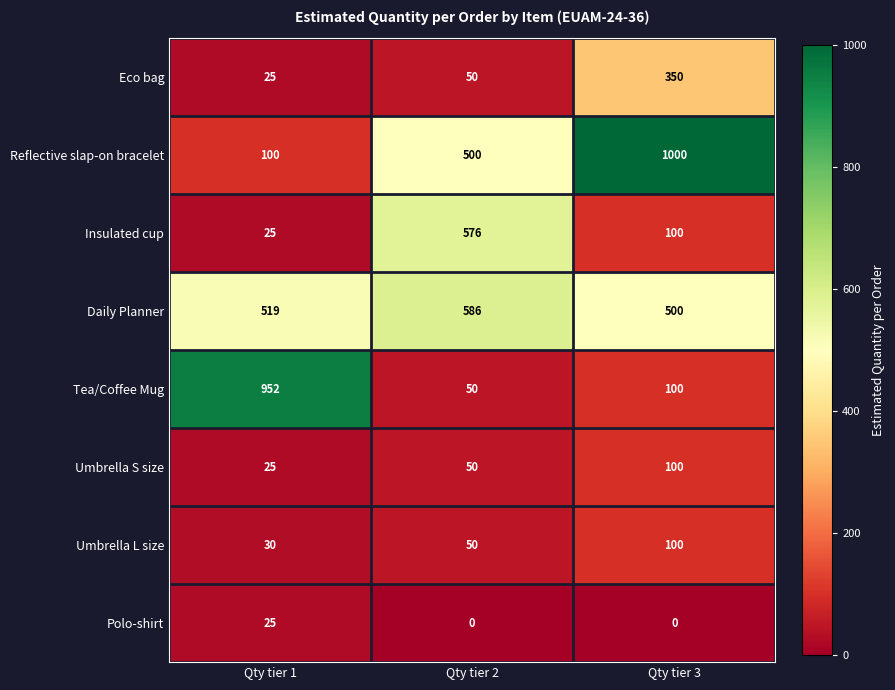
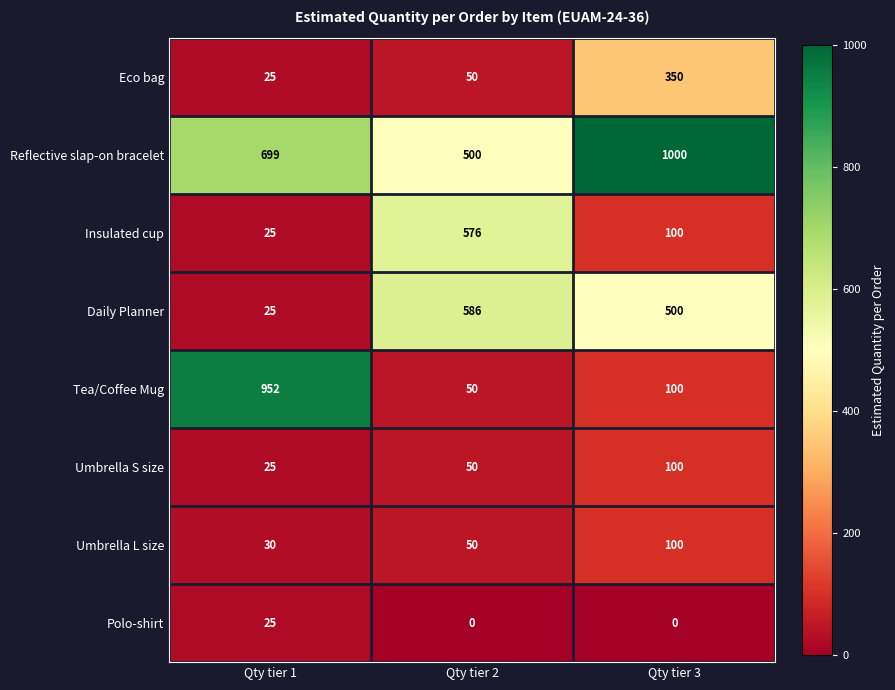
  {
    "Eco bag": {
      "Qty tier 1": 25,
      "Qty tier 2": 50,
      "Qty tier 3": 350
    },
    "Reflective slap-on bracelet": {
-     "Qty tier 1": 100,
+     "Qty tier 1": 699,
      "Qty tier 2": 500,
      "Qty tier 3": 1000
    },
    "Insulated cup": {
      "Qty tier 1": 25,
      "Qty tier 2": 576,
      "Qty tier 3": 100
    },
    "Daily Planner": {
-     "Qty tier 1": 519,
+     "Qty tier 1": 25,
      "Qty tier 2": 586,
      "Qty tier 3": 500
    },
    "Tea/Coffee Mug": {
      "Qty tier 1": 952,
      "Qty tier 2": 50,
      "Qty tier 3": 100
    },
    "Umbrella S size": {
      "Qty tier 1": 25,
      "Qty tier 2": 50,
      "Qty tier 3": 100
    },
    "Umbrella L size": {
      "Qty tier 1": 30,
      "Qty tier 2": 50,
      "Qty tier 3": 100
    },
    "Polo-shirt": {
      "Qty tier 1": 25,
      "Qty tier 2": 0,
      "Qty tier 3": 0
    }
  }
